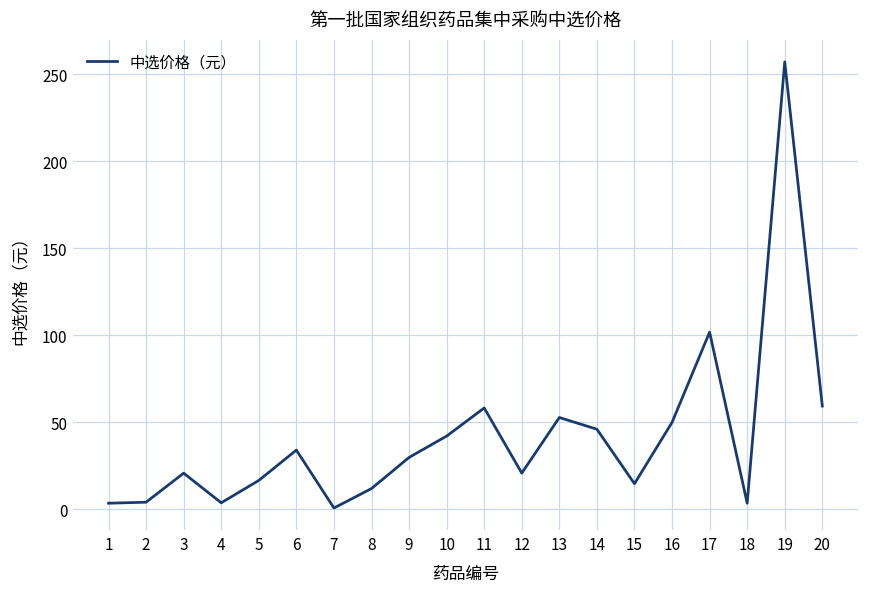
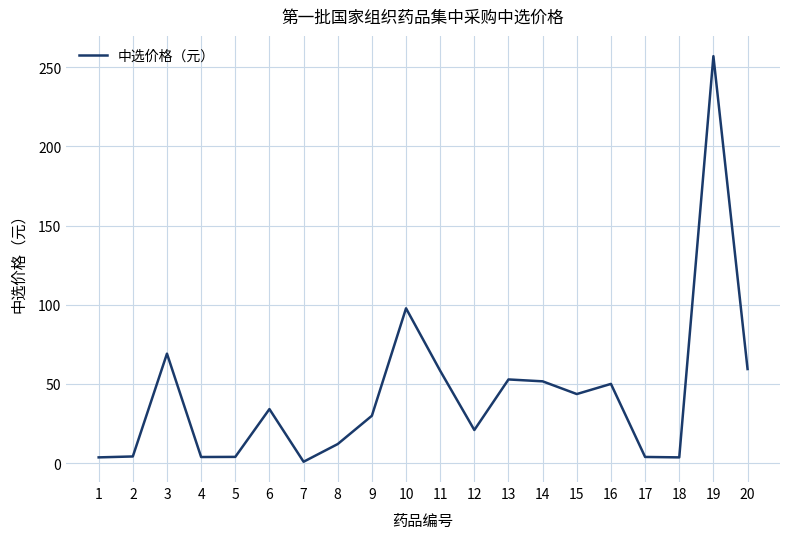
  {
    "1": 4,
    "2": 4,
-   "3": 21,
+   "3": 69,
    "4": 4,
-   "5": 17,
+   "5": 4,
    "6": 34,
    "7": 1,
    "8": 12,
    "9": 30,
-   "10": 42,
+   "10": 98,
    "11": 58,
    "12": 21,
    "13": 53,
-   "14": 46,
-   "15": 15,
+   "14": 52,
+   "15": 44,
    "16": 50,
-   "17": 102,
+   "17": 4,
    "18": 4,
    "19": 257,
    "20": 59
  }
